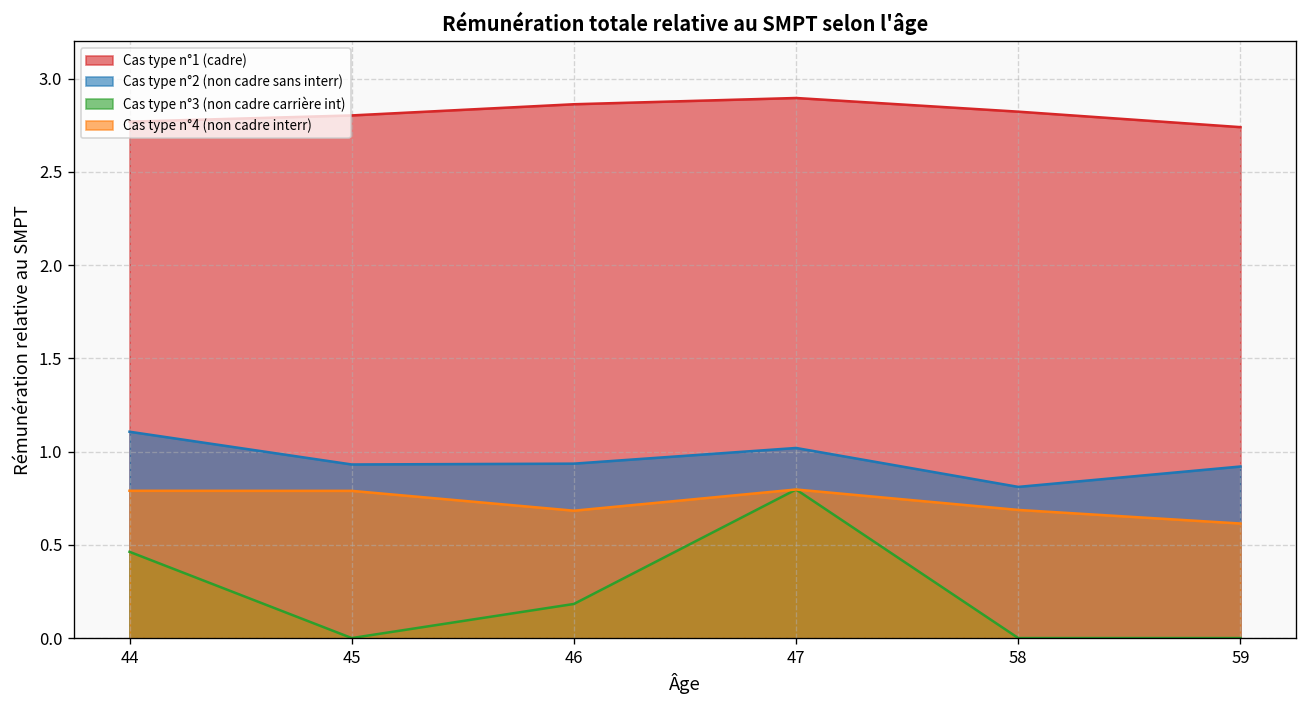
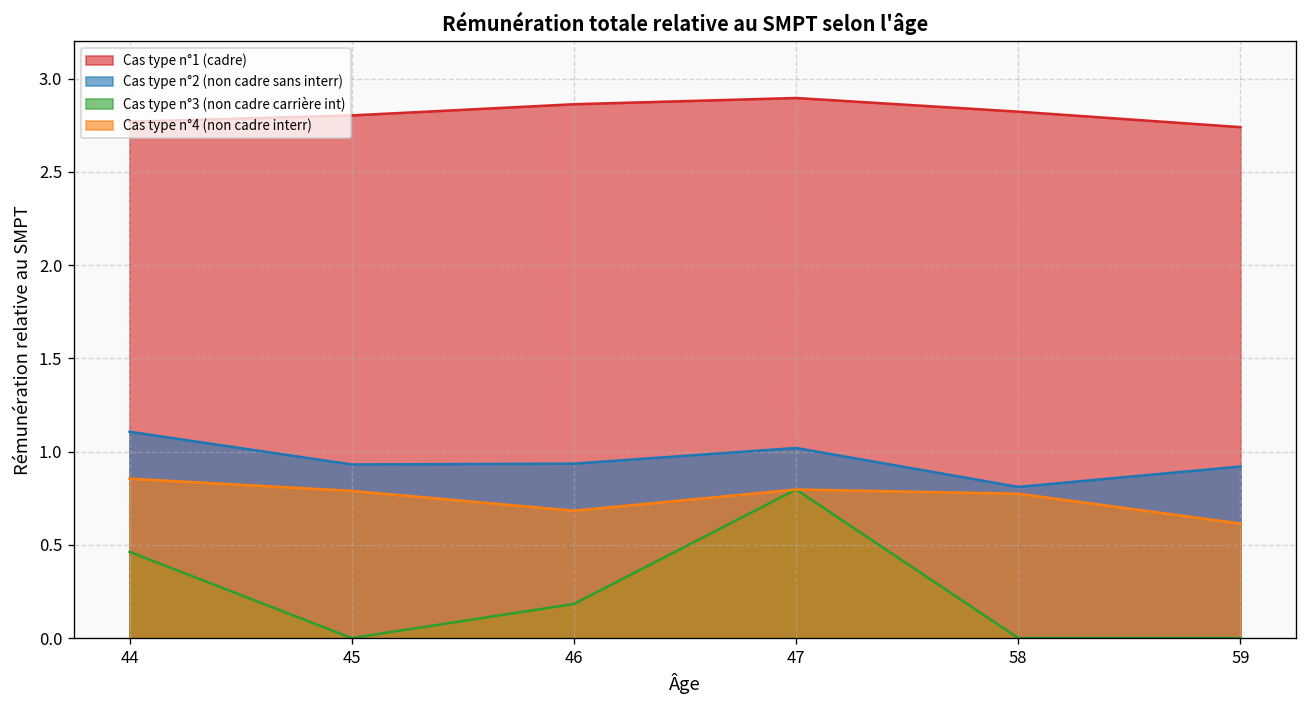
  {
    "Cas type n°1 (cadre)": {
      "45": 2.80,
      "46": 2.86,
      "47": 2.90,
      "58": 2.82,
      "59": 2.74
    },
    "Cas type n°2 (non cadre sans interr)": {
      "44": 1.11,
      "45": 0.93,
      "46": 0.94,
      "47": 1.02,
      "58": 0.81,
      "59": 0.92
    },
    "Cas type n°3 (non cadre carrière int)": {
      "44": 0.46,
      "45": 0.00,
      "46": 0.18,
      "58": 0.00,
      "59": 0.00
    },
    "Cas type n°4 (non cadre interr)": {
-     "44": 0.79,
+     "44": 0.85,
      "45": 0.79,
      "46": 0.68,
-     "58": 0.69,
+     "58": 0.77,
      "59": 0.61
    }
  }
